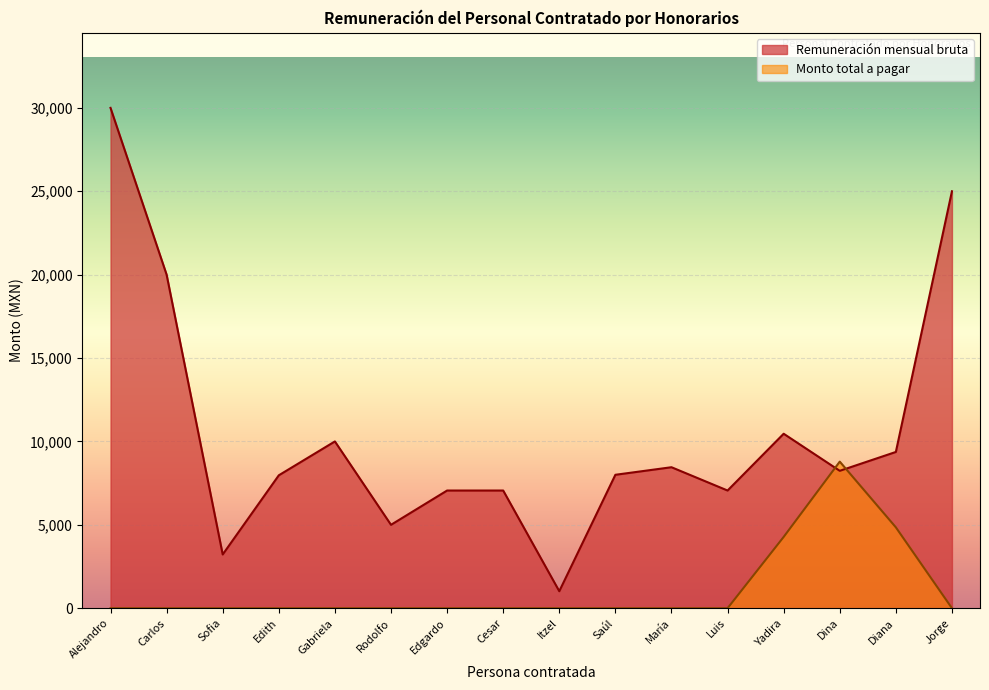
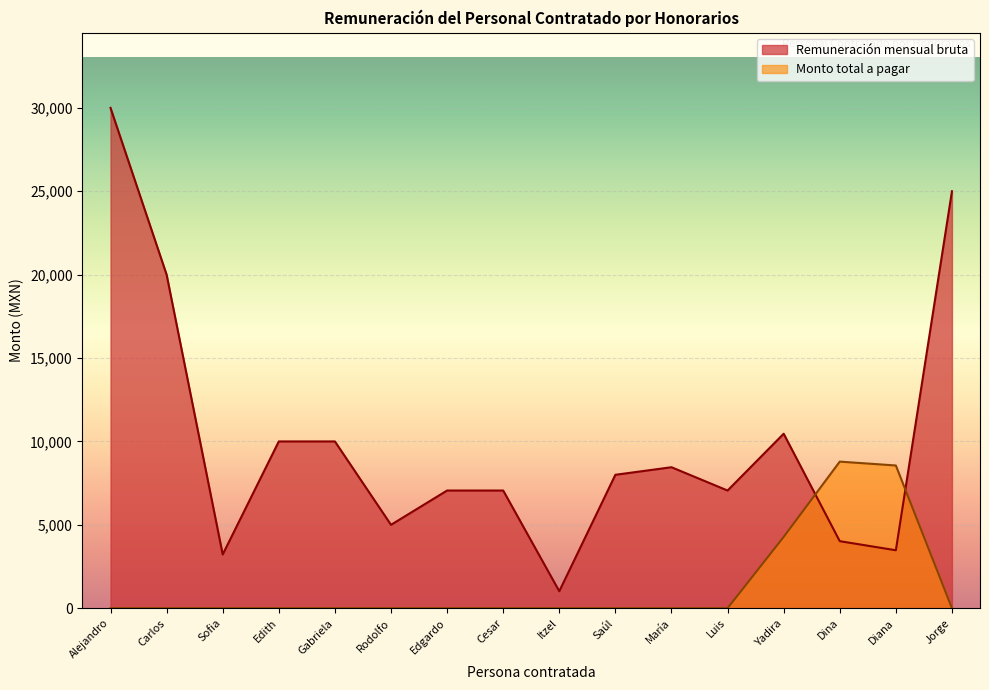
  {
    "Remuneración mensual bruta": {
      "Alejandro": "30,000",
      "Carlos": "20,000",
      "Sofia": "3,200",
-     "Edith": "8,000",
+     "Edith": "10,000",
      "Gabriela": "10,000",
      "Rodolfo": "5,000",
      "Edgardo": "7,100",
      "Cesar": "7,100",
      "Itzel": "1,000",
      "Saúl": "8,000",
      "María": "8,500",
      "Luis": "7,100",
      "Yadira": "10,500",
-     "Dina": "8,200",
-     "Diana": "9,400",
+     "Dina": "4,000",
+     "Diana": "3,500",
      "Jorge": "25,000"
    },
    "Monto total a pagar": {
      "Alejandro": "0",
      "Carlos": "0",
      "Sofia": "0",
      "Edith": "0",
      "Gabriela": "0",
      "Rodolfo": "0",
      "Edgardo": "0",
      "Cesar": "0",
      "Itzel": "0",
      "Saúl": "0",
      "María": "0",
      "Luis": "0",
      "Yadira": "4,300",
      "Dina": "8,800",
-     "Diana": "4,800",
+     "Diana": "8,600",
      "Jorge": "0"
    }
  }
